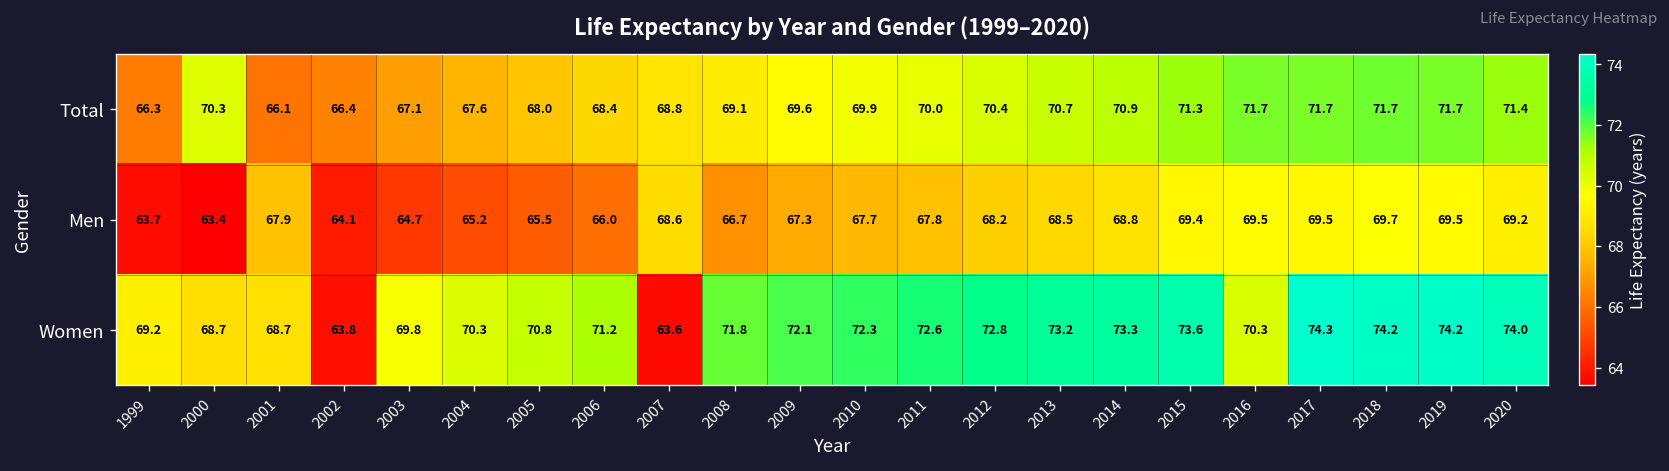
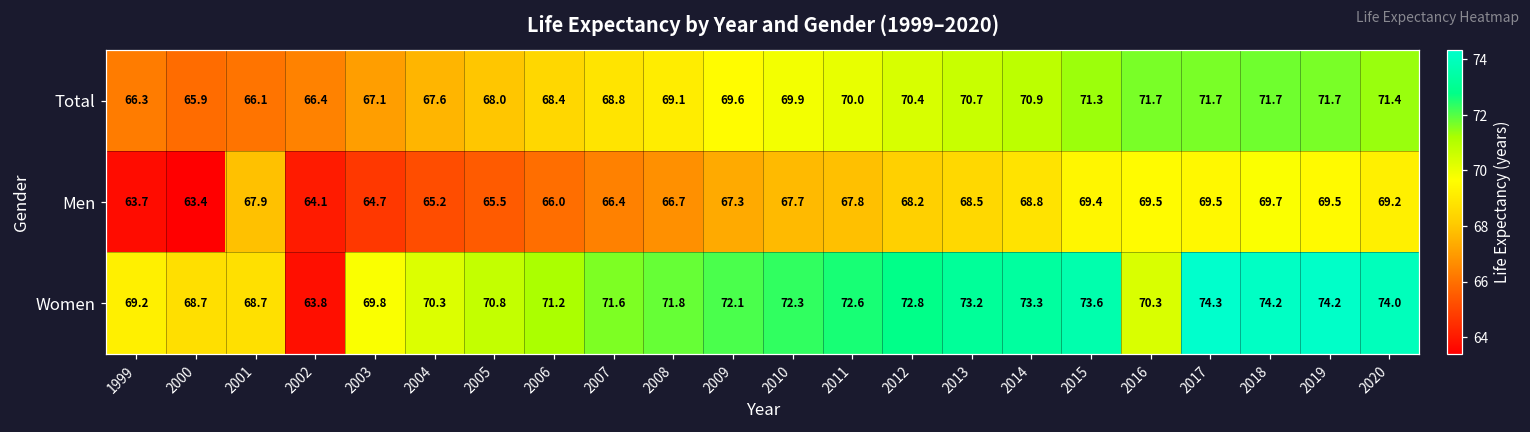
  {
    "Total": {
      "1999": 66.3,
-     "2000": 70.3,
+     "2000": 65.9,
      "2001": 66.1,
      "2002": 66.4,
      "2003": 67.1,
      "2004": 67.6,
      "2005": 68.0,
      "2006": 68.4,
      "2007": 68.8,
      "2008": 69.1,
      "2009": 69.6,
      "2010": 69.9,
      "2011": 70.0,
      "2012": 70.4,
      "2013": 70.7,
      "2014": 70.9,
      "2015": 71.3,
      "2016": 71.7,
      "2017": 71.7,
      "2018": 71.7,
      "2019": 71.7,
      "2020": 71.4
    },
    "Men": {
      "1999": 63.7,
      "2000": 63.4,
      "2001": 67.9,
      "2002": 64.1,
      "2003": 64.7,
      "2004": 65.2,
      "2005": 65.5,
      "2006": 66.0,
-     "2007": 68.6,
+     "2007": 66.4,
      "2008": 66.7,
      "2009": 67.3,
      "2010": 67.7,
      "2011": 67.8,
      "2012": 68.2,
      "2013": 68.5,
      "2014": 68.8,
      "2015": 69.4,
      "2016": 69.5,
      "2017": 69.5,
      "2018": 69.7,
      "2019": 69.5,
      "2020": 69.2
    },
    "Women": {
      "1999": 69.2,
      "2000": 68.7,
      "2001": 68.7,
      "2002": 63.8,
      "2003": 69.8,
      "2004": 70.3,
      "2005": 70.8,
      "2006": 71.2,
-     "2007": 63.6,
+     "2007": 71.6,
      "2008": 71.8,
      "2009": 72.1,
      "2010": 72.3,
      "2011": 72.6,
      "2012": 72.8,
      "2013": 73.2,
      "2014": 73.3,
      "2015": 73.6,
      "2016": 70.3,
      "2017": 74.3,
      "2018": 74.2,
      "2019": 74.2,
      "2020": 74.0
    }
  }
